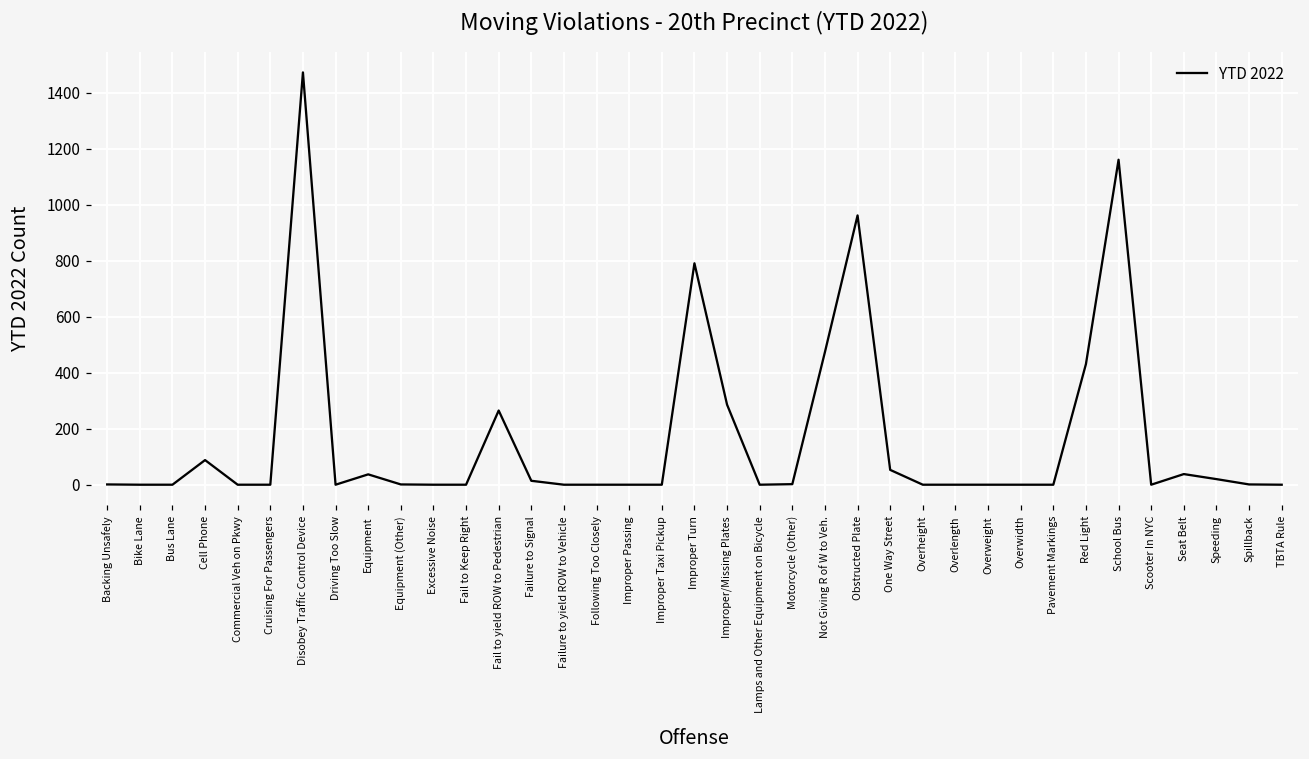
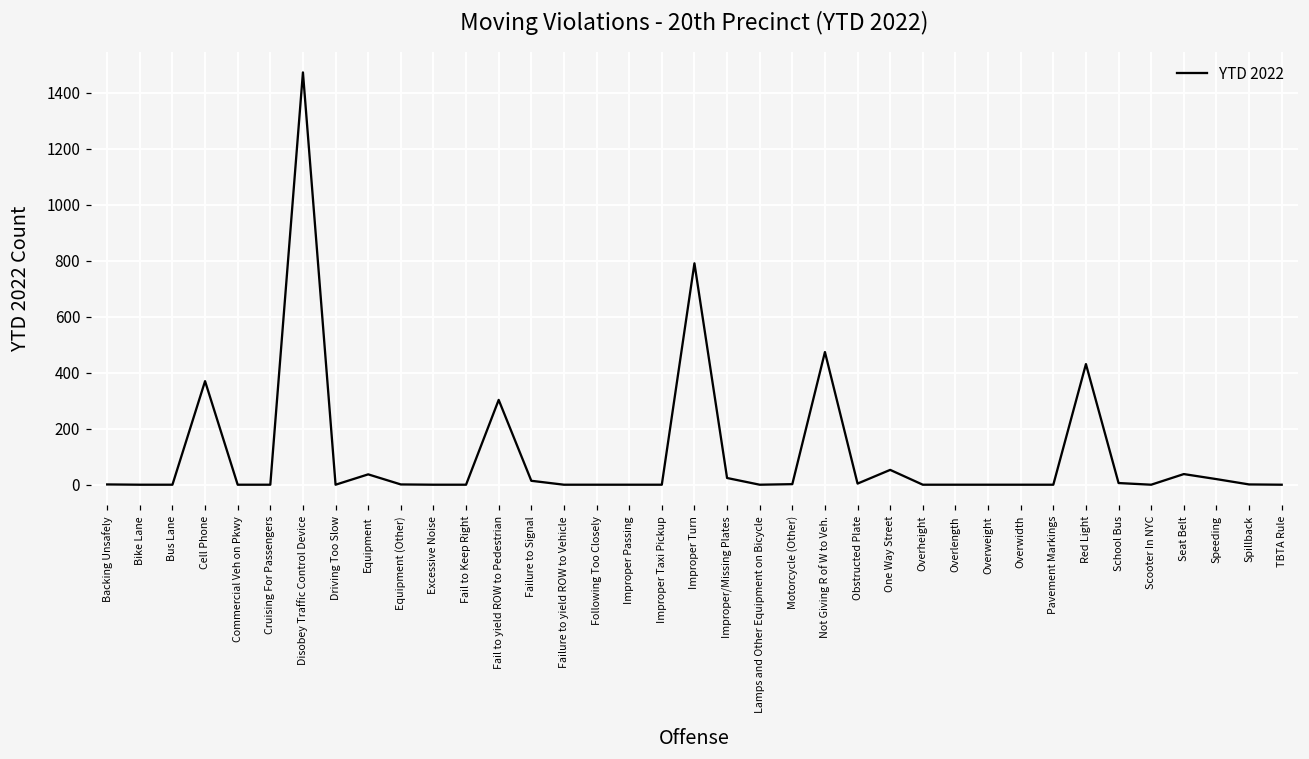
  {
    "Backing Unsafely": 0,
    "Bike Lane": 0,
    "Bus Lane": 0,
-   "Cell Phone": 90,
+   "Cell Phone": 370,
    "Commercial Veh on Pkwy": 0,
    "Cruising For Passengers": 0,
    "Disobey Traffic Control Device": 1470,
    "Driving Too Slow": 0,
    "Equipment": 40,
    "Equipment (Other)": 0,
    "Excessive Noise": 0,
    "Fail to Keep Right": 0,
-   "Fail to yield ROW to Pedestrian": 270,
+   "Fail to yield ROW to Pedestrian": 300,
    "Failure to Signal": 10,
    "Failure to yield ROW to Vehicle": 0,
    "Following Too Closely": 0,
    "Improper Passing": 0,
    "Improper Taxi Pickup": 0,
    "Improper Turn": 790,
-   "Improper/Missing Plates": 290,
+   "Improper/Missing Plates": 20,
    "Lamps and Other Equipment on Bicycle": 0,
    "Motorcycle (Other)": 0,
    "Not Giving R of W to Veh.": 470,
-   "Obstructed Plate": 960,
+   "Obstructed Plate": 0,
    "One Way Street": 50,
    "Overheight": 0,
    "Overlength": 0,
    "Overweight": 0,
    "Overwidth": 0,
    "Pavement Markings": 0,
    "Red Light": 430,
-   "School Bus": 1160,
+   "School Bus": 10,
    "Scooter In NYC": 0,
    "Seat Belt": 40,
    "Speeding": 20,
    "Spillback": 0,
    "TBTA Rule": 0
  }
